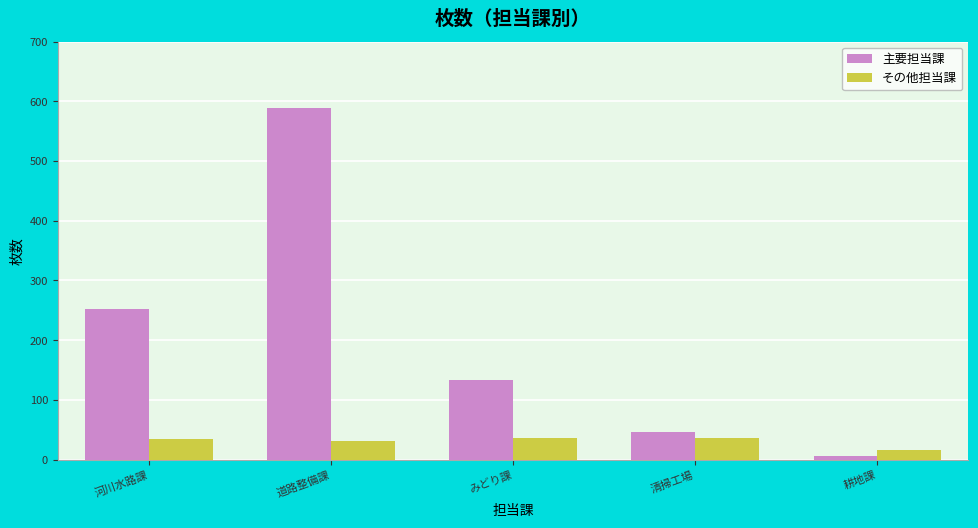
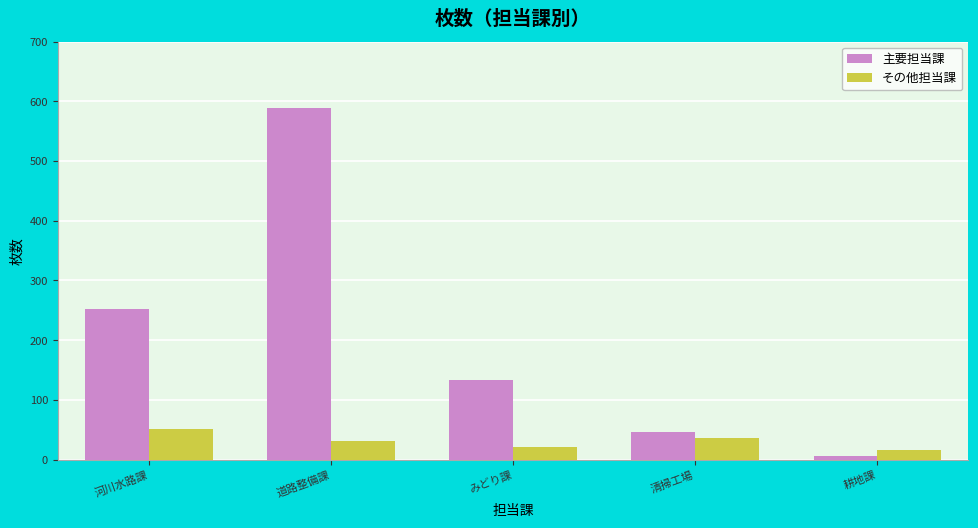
  {
    "主要担当課": {
      "河川水路課": 250,
      "道路整備課": 590,
      "みどり課": 130,
      "清掃工場": 50,
      "耕地課": 10
    },
    "その他担当課": {
-     "河川水路課": 40,
+     "河川水路課": 50,
      "道路整備課": 30,
-     "みどり課": 40,
+     "みどり課": 20,
      "清掃工場": 40,
      "耕地課": 20
    }
  }
